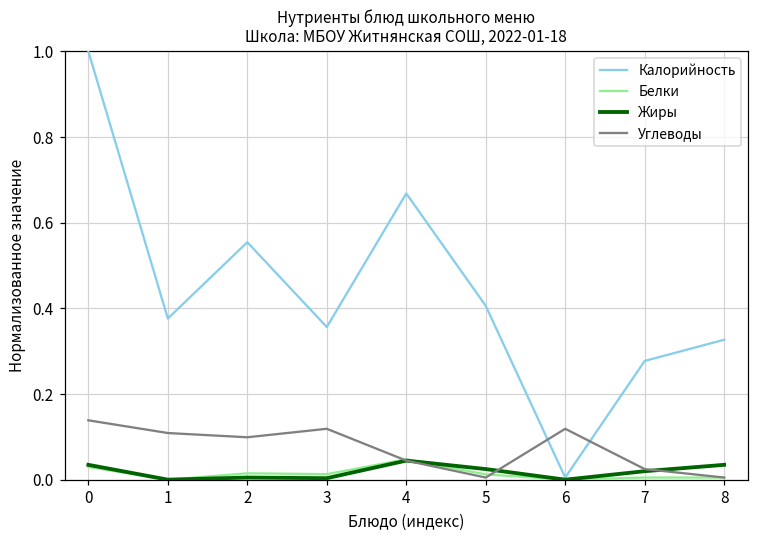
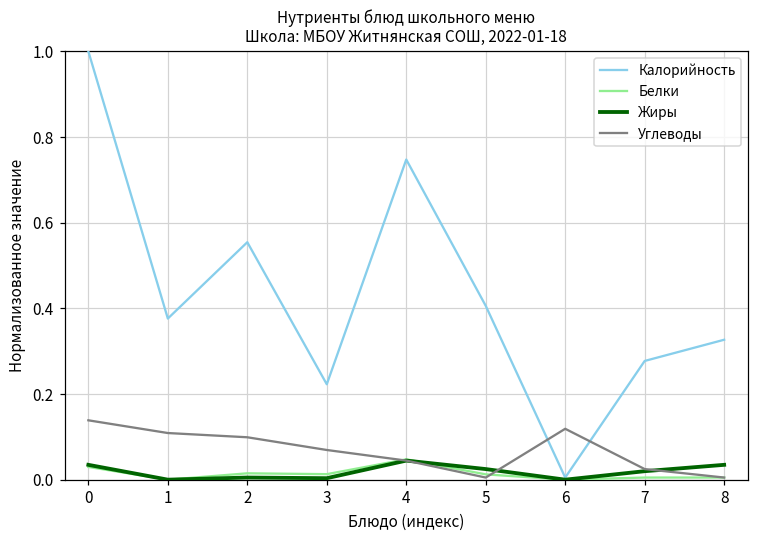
  {
    "Калорийность": {
      "0": 1.00,
      "1": 0.38,
      "2": 0.55,
-     "3": 0.36,
-     "4": 0.67,
+     "3": 0.22,
+     "4": 0.75,
      "5": 0.41,
      "7": 0.28,
      "8": 0.33
    },
    "Белки": {
      "2": 0.01,
      "3": 0.01,
      "5": 0.01,
      "7": 0.00
    },
    "Жиры": {
      "2": 0.00,
      "3": 0.00,
      "5": 0.02,
      "8": 0.03
    },
    "Углеводы": {
      "0": 0.14,
      "1": 0.11,
      "2": 0.10,
-     "3": 0.12,
+     "3": 0.07,
      "5": 0.00,
      "6": 0.12
    }
  }
